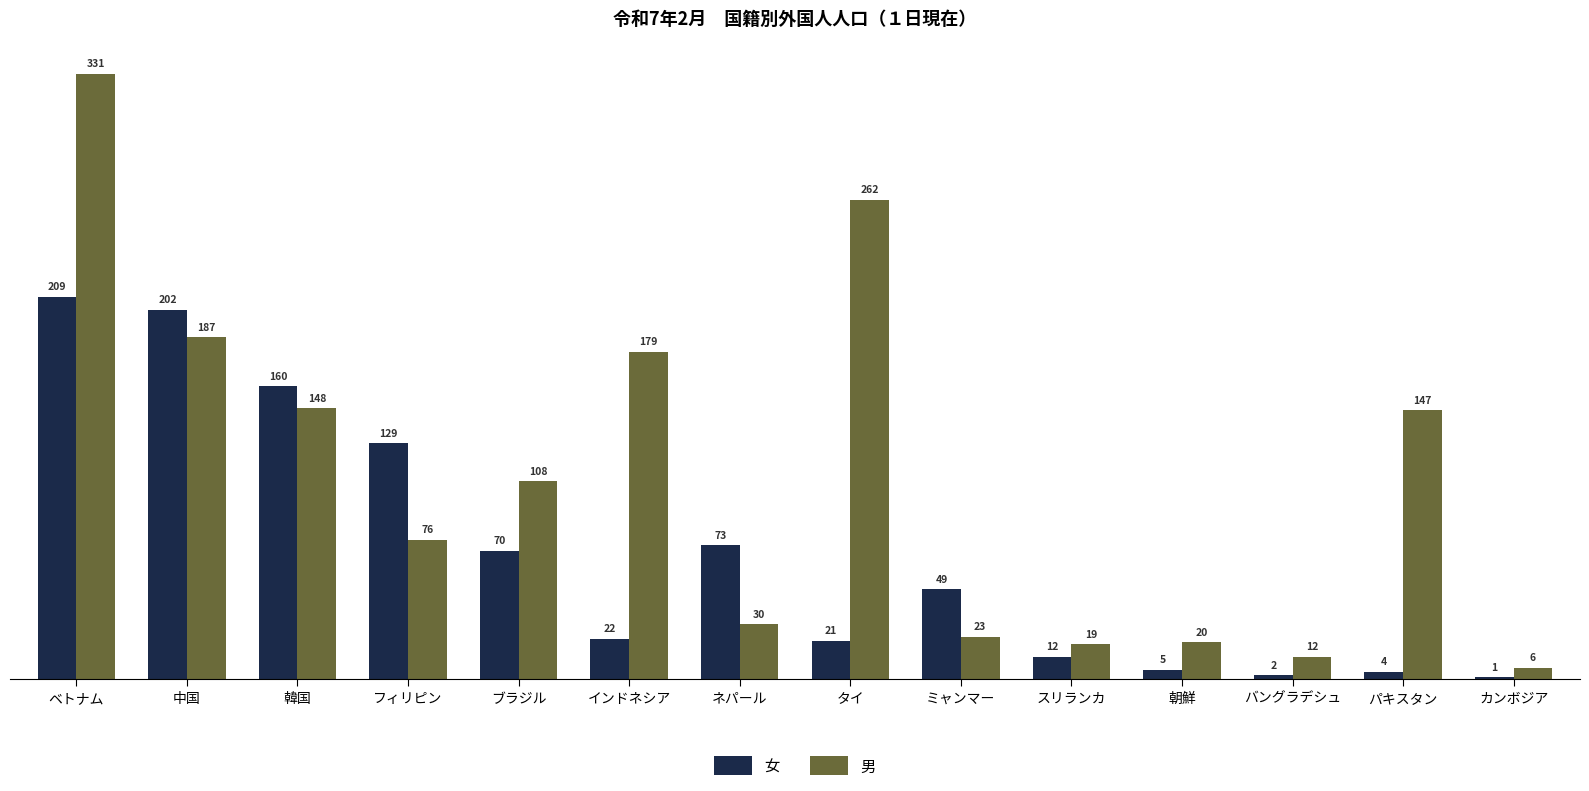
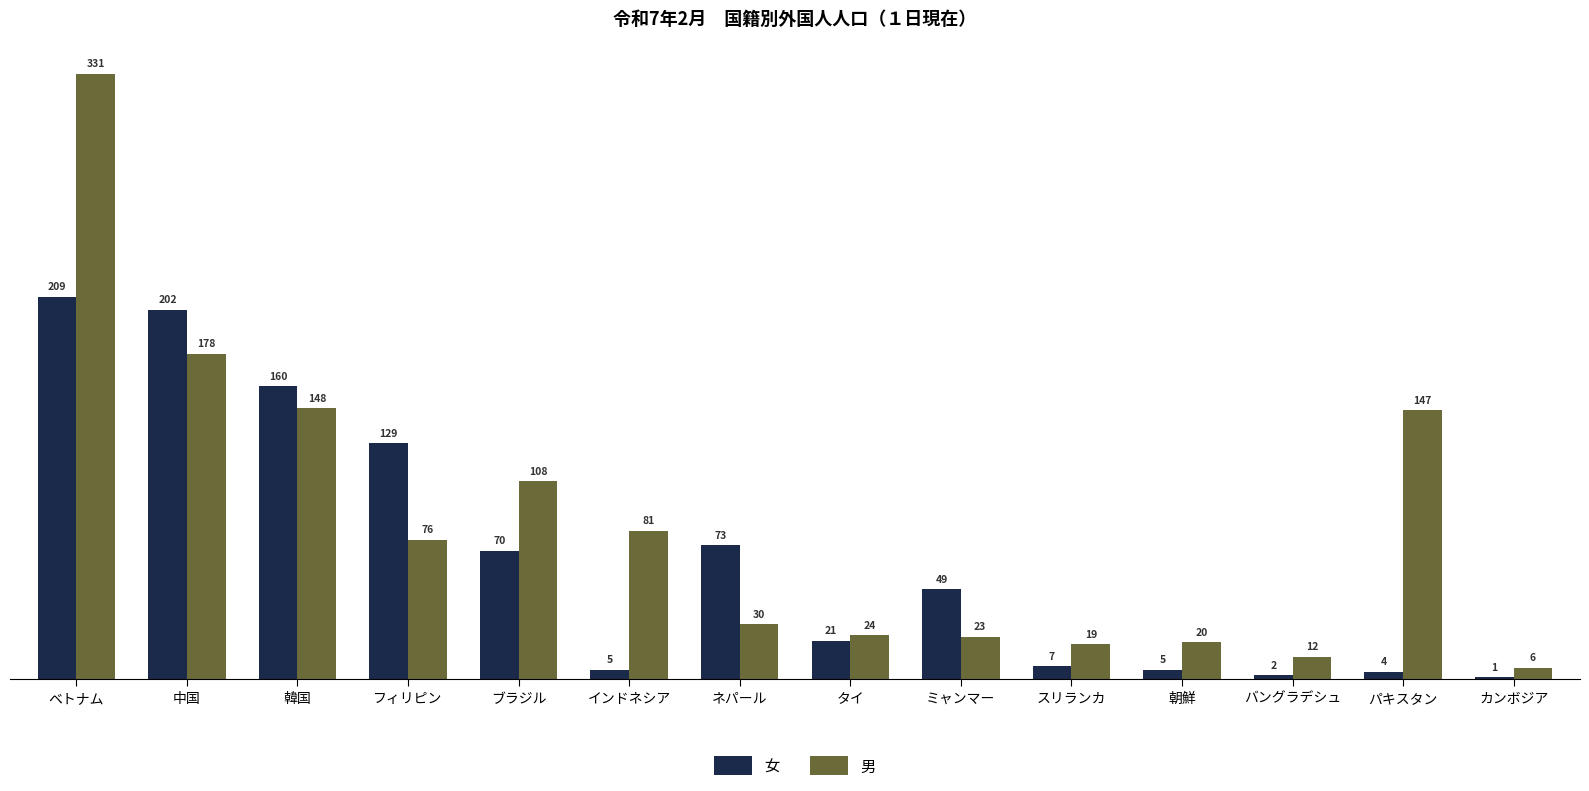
  {
    "女": {
      "ベトナム": 209,
      "中国": 202,
      "韓国": 160,
      "フィリピン": 129,
      "ブラジル": 70,
-     "インドネシア": 22,
+     "インドネシア": 5,
      "ネパール": 73,
      "タイ": 21,
      "ミャンマー": 49,
-     "スリランカ": 12,
+     "スリランカ": 7,
      "朝鮮": 5,
      "バングラデシュ": 2,
      "パキスタン": 4,
      "カンボジア": 1
    },
    "男": {
      "ベトナム": 331,
-     "中国": 187,
+     "中国": 178,
      "韓国": 148,
      "フィリピン": 76,
      "ブラジル": 108,
-     "インドネシア": 179,
+     "インドネシア": 81,
      "ネパール": 30,
-     "タイ": 262,
+     "タイ": 24,
      "ミャンマー": 23,
      "スリランカ": 19,
      "朝鮮": 20,
      "バングラデシュ": 12,
      "パキスタン": 147,
      "カンボジア": 6
    }
  }
